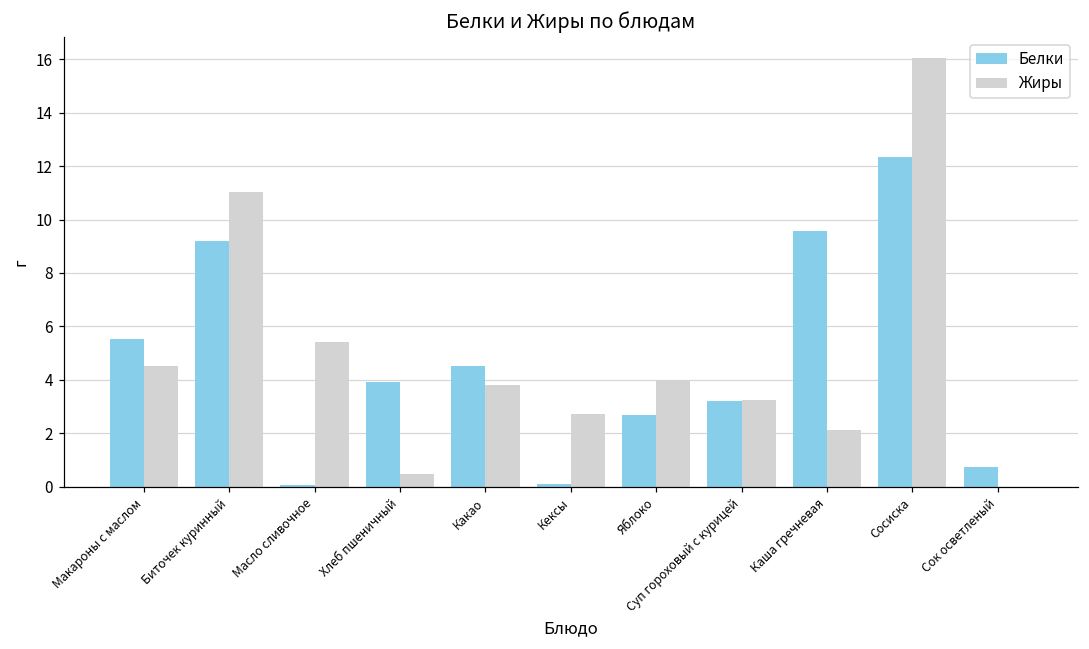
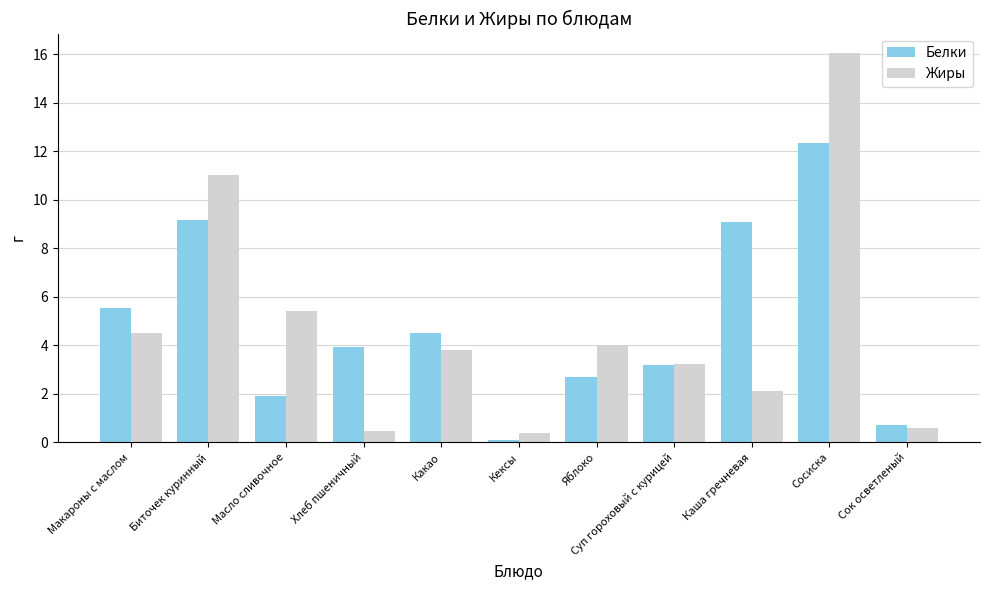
  {
    "Белки": {
      "Макароны с маслом": 5.5,
      "Биточек куринный": 9.2,
-     "Масло сливочное": 0.0,
+     "Масло сливочное": 1.9,
      "Хлеб пшеничный": 3.9,
      "Какао": 4.5,
      "Яблоко": 2.7,
      "Суп гороховый с курицей": 3.2,
-     "Каша гречневая": 9.6,
+     "Каша гречневая": 9.1,
      "Сосиска": 12.3,
      "Сок осветленый": 0.7
    },
    "Жиры": {
      "Макароны с маслом": 4.5,
      "Биточек куринный": 11.0,
      "Масло сливочное": 5.4,
      "Хлеб пшеничный": 0.5,
      "Какао": 3.8,
-     "Кексы": 2.7,
+     "Кексы": 0.4,
      "Яблоко": 4.0,
      "Суп гороховый с курицей": 3.2,
      "Каша гречневая": 2.1,
      "Сосиска": 16.0,
-     "Сок осветленый": 0.0
+     "Сок осветленый": 0.6
    }
  }
